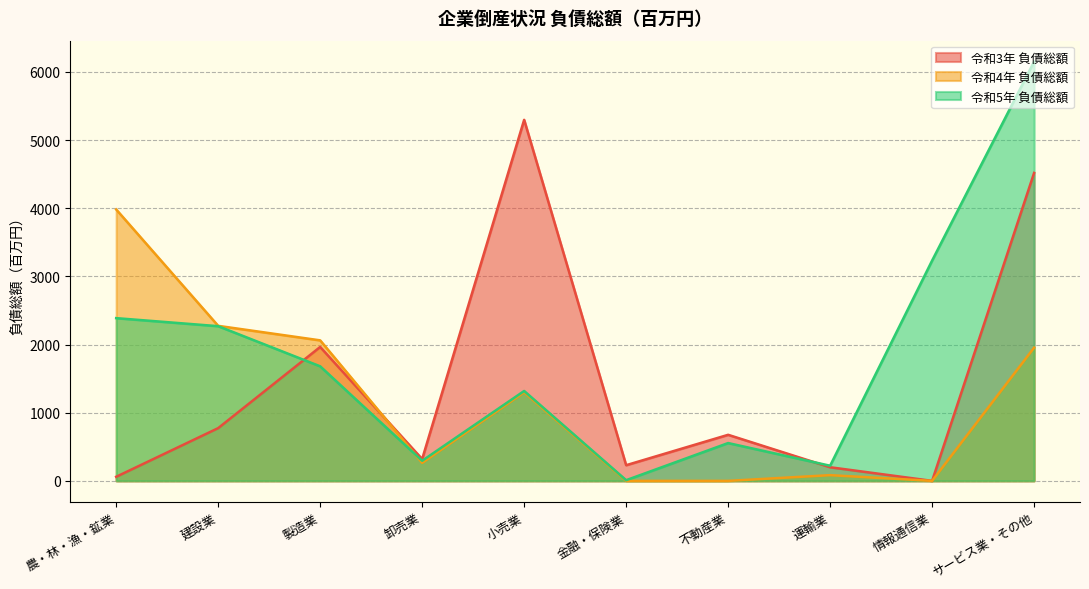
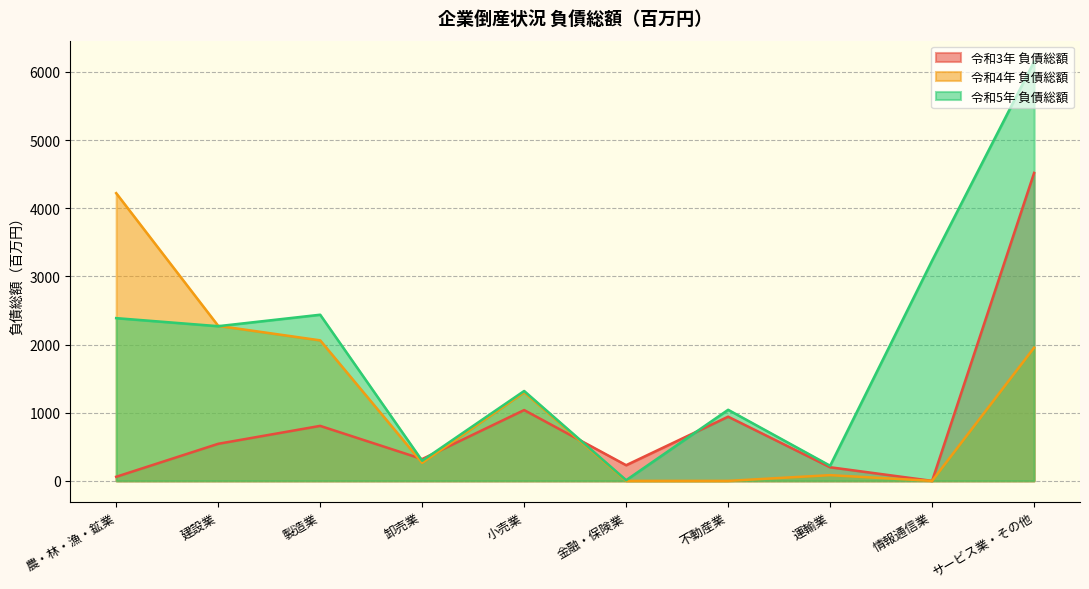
  {
    "令和3年 負債総額": {
      "農・林・漁・鉱業": 100,
-     "建設業": 800,
-     "製造業": 2000,
-     "小売業": 5300,
+     "建設業": 500,
+     "製造業": 800,
+     "小売業": 1000,
      "金融・保険業": 200,
-     "不動産業": 700,
+     "不動産業": 900,
      "サービス業・その他": 4500
    },
    "令和4年 負債総額": {
-     "農・林・漁・鉱業": 4000,
+     "農・林・漁・鉱業": 4200,
      "製造業": 2100,
      "不動産業": 0,
      "運輸業": 100,
      "サービス業・その他": 2000
    },
    "令和5年 負債総額": {
      "農・林・漁・鉱業": 2400,
-     "製造業": 1700,
-     "不動産業": 600,
+     "製造業": 2400,
+     "不動産業": 1000,
      "情報通信業": 3200
    }
  }
